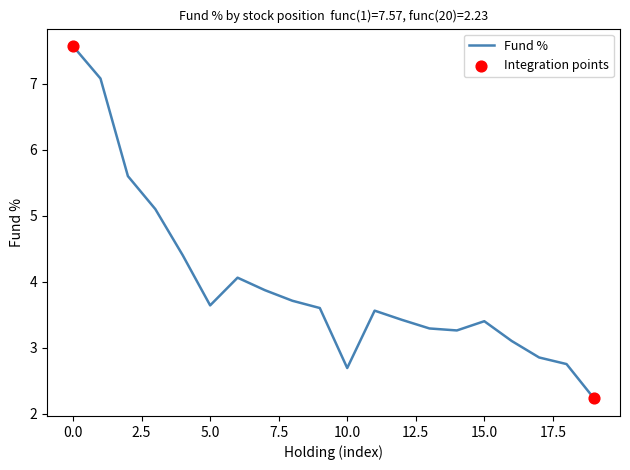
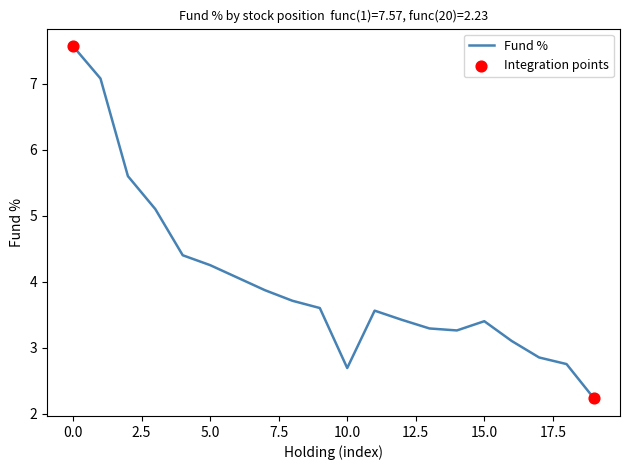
  {
    "Fund %": {
-     "5.0": 3.6,
+     "5.0": 4.3,
      "10.0": 2.7,
      "15.0": 3.4
    }
  }
